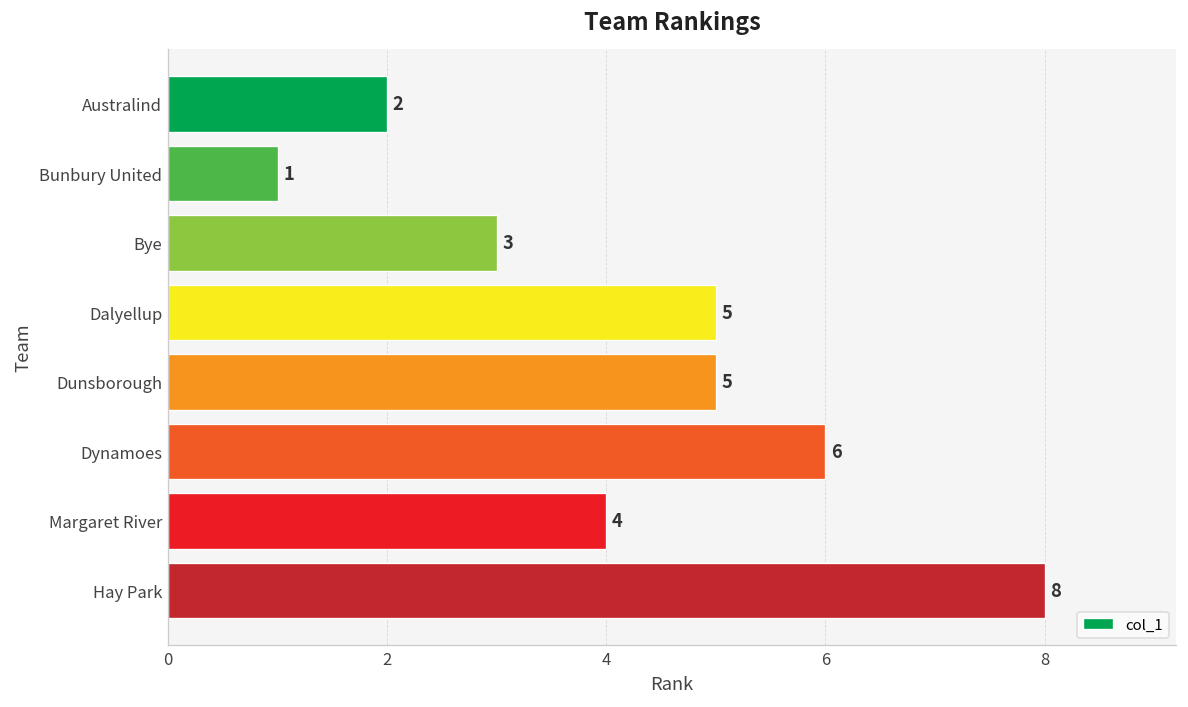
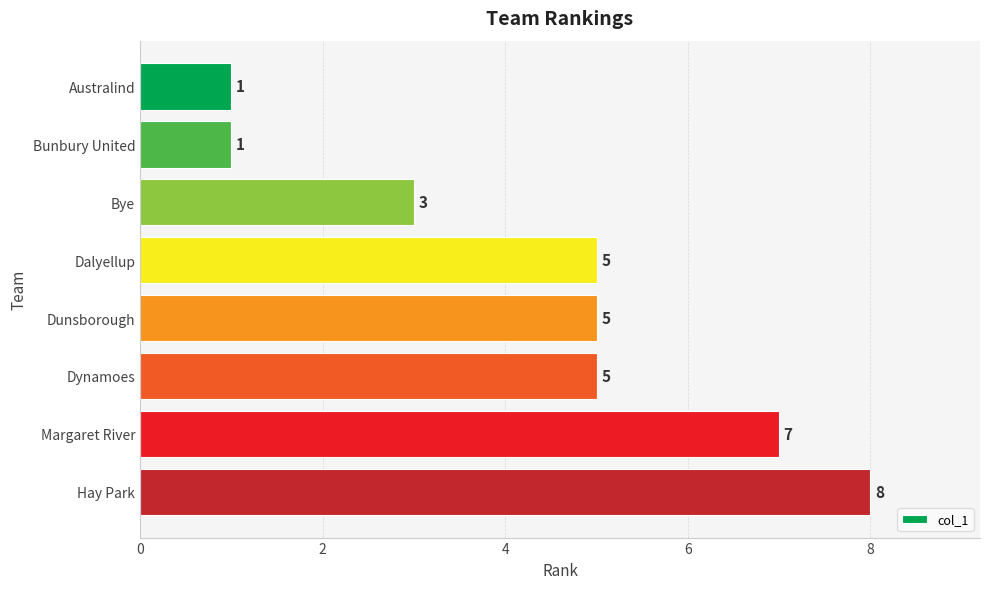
  {
-   "Australind": 2,
+   "Australind": 1,
    "Bunbury United": 1,
    "Bye": 3,
    "Dalyellup": 5,
    "Dunsborough": 5,
-   "Dynamoes": 6,
-   "Margaret River": 4,
+   "Dynamoes": 5,
+   "Margaret River": 7,
    "Hay Park": 8
  }
